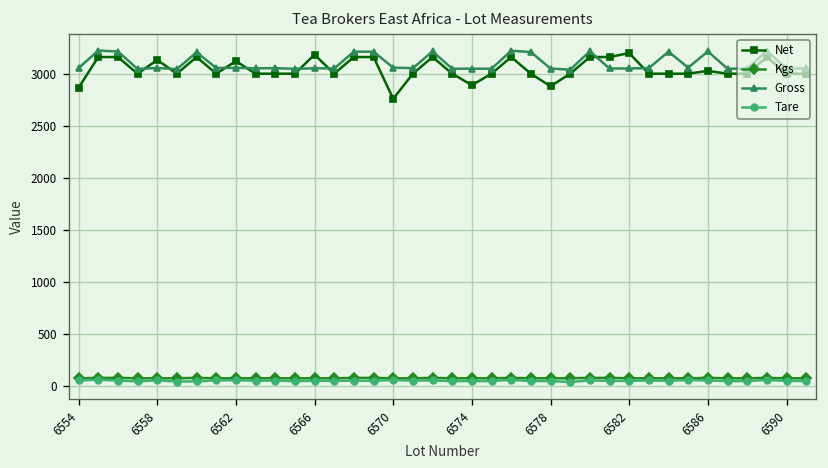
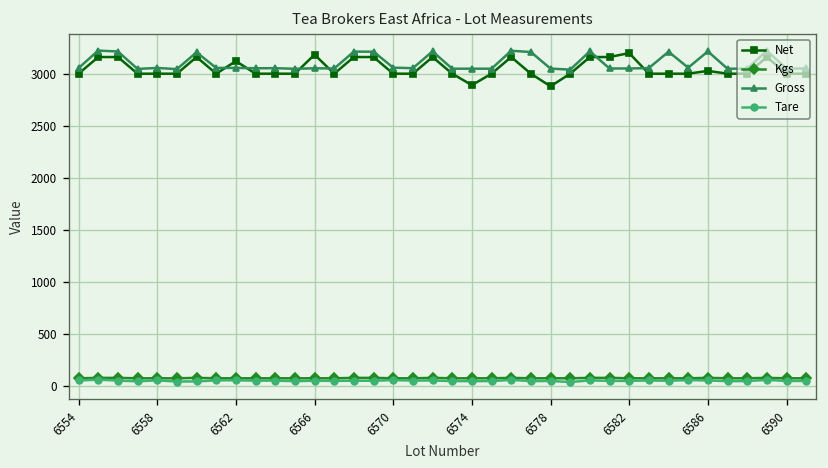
  {
    "Net": {
-     "6554": 2900,
-     "6558": 3100,
+     "6554": 3000,
+     "6558": 3000,
      "6562": 3100,
      "6566": 3200,
-     "6570": 2800,
+     "6570": 3000,
      "6574": 2900,
      "6578": 2900,
      "6582": 3200,
      "6586": 3000
    }
  }
